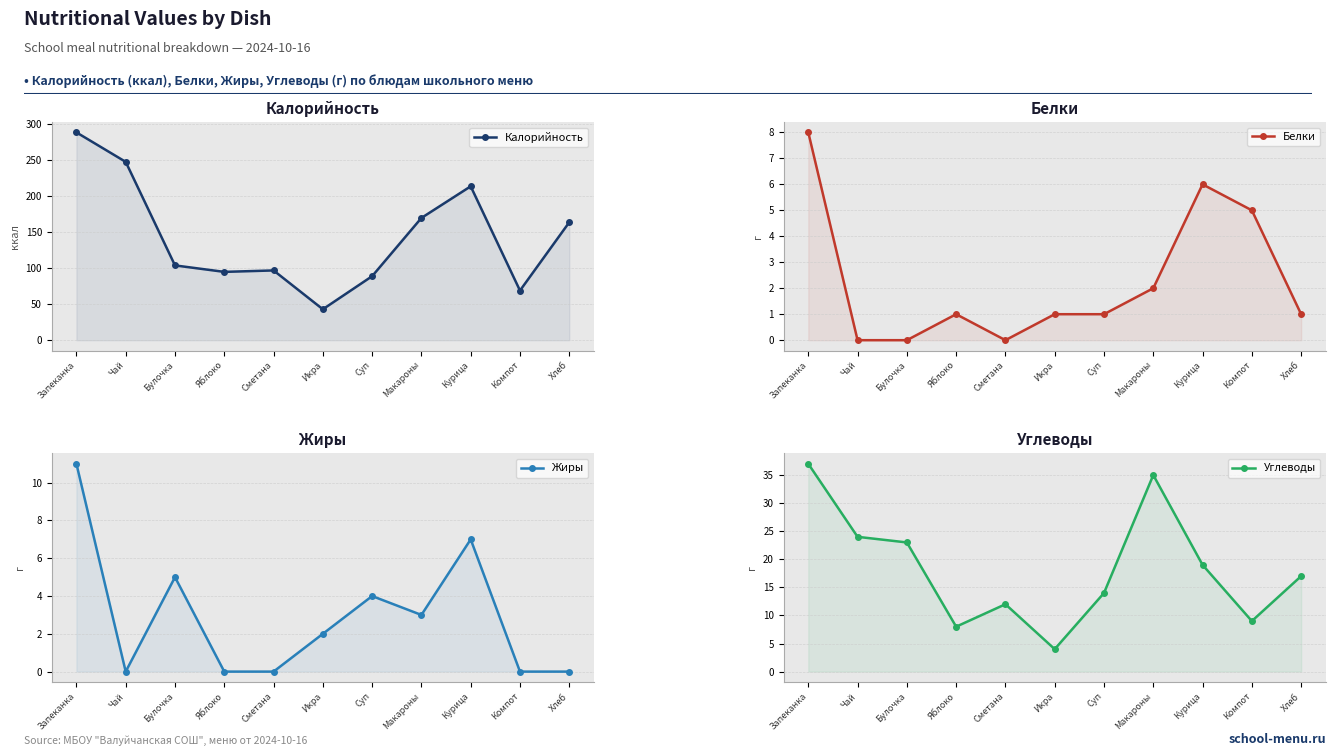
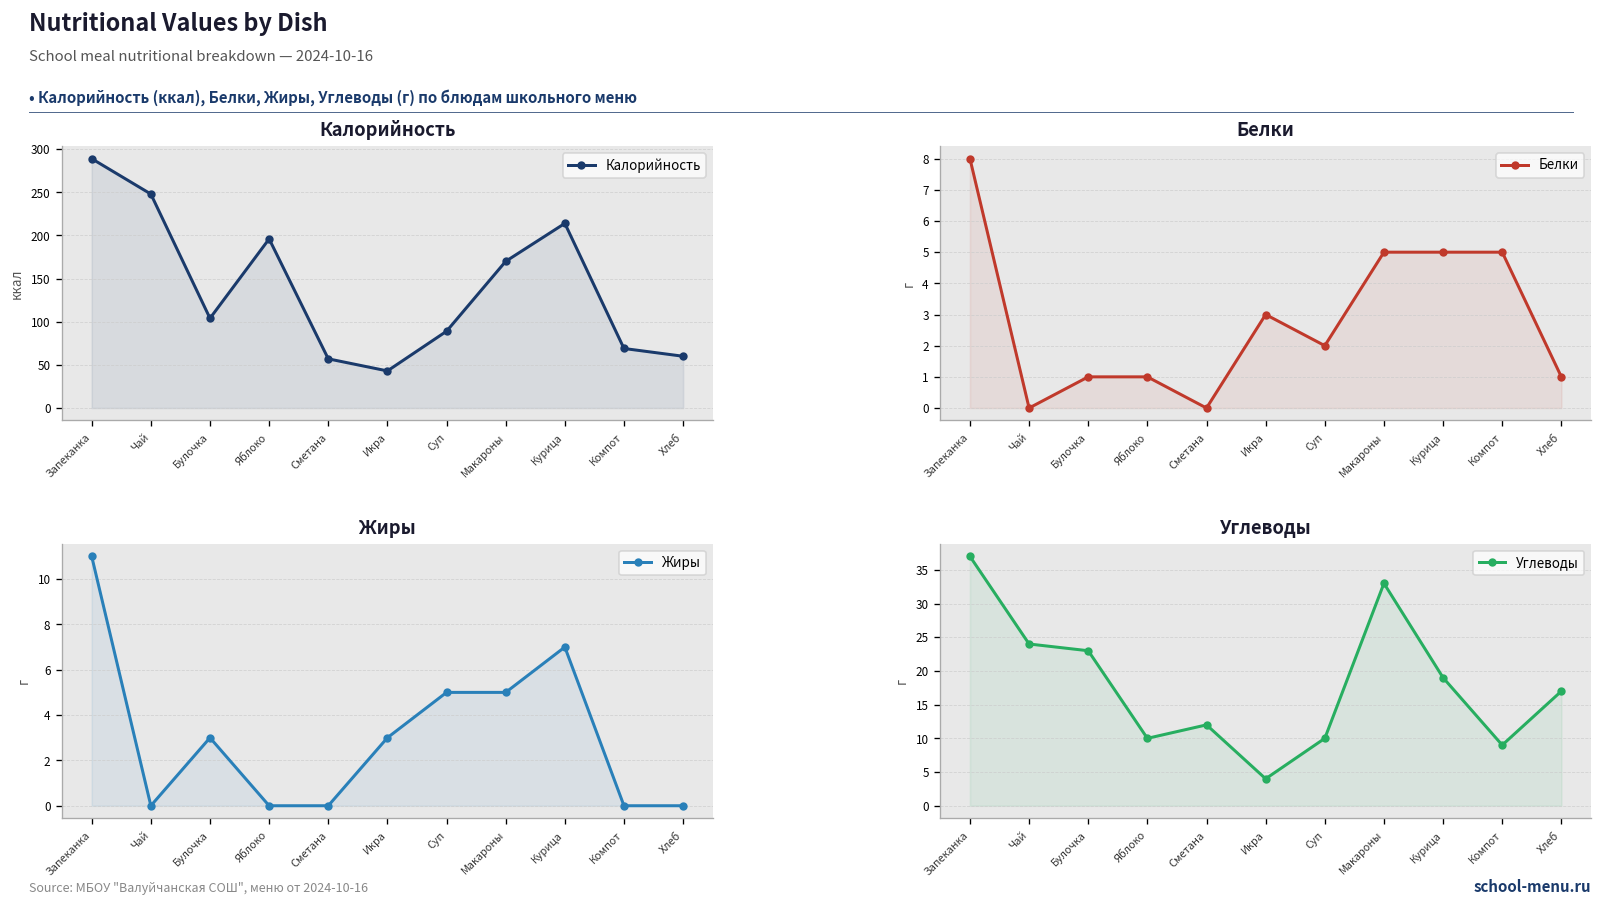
  {
    "Калорийность": {
      "Запеканка": 290,
      "Чай": 250,
      "Булочка": 100,
-     "Яблоко": 100,
-     "Сметана": 100,
+     "Яблоко": 200,
+     "Сметана": 60,
      "Икра": 40,
      "Суп": 90,
      "Макароны": 170,
      "Курица": 210,
      "Компот": 70,
-     "Хлеб": 160
+     "Хлеб": 60
    },
    "Белки": {
      "Запеканка": 8,
      "Чай": 0,
-     "Булочка": 0,
+     "Булочка": 1,
      "Яблоко": 1,
      "Сметана": 0,
-     "Икра": 1,
-     "Суп": 1,
-     "Макароны": 2,
-     "Курица": 6,
+     "Икра": 3,
+     "Суп": 2,
+     "Макароны": 5,
+     "Курица": 5,
      "Компот": 5,
      "Хлеб": 1
    },
    "Жиры": {
      "Запеканка": 11,
      "Чай": 0,
-     "Булочка": 5,
+     "Булочка": 3,
      "Яблоко": 0,
      "Сметана": 0,
-     "Икра": 2,
-     "Суп": 4,
-     "Макароны": 3,
+     "Икра": 3,
+     "Суп": 5,
+     "Макароны": 5,
      "Курица": 7,
      "Компот": 0,
      "Хлеб": 0
    },
    "Углеводы": {
      "Запеканка": 37,
      "Чай": 24,
      "Булочка": 23,
-     "Яблоко": 8,
+     "Яблоко": 10,
      "Сметана": 12,
      "Икра": 4,
-     "Суп": 14,
-     "Макароны": 35,
+     "Суп": 10,
+     "Макароны": 33,
      "Курица": 19,
      "Компот": 9,
      "Хлеб": 17
    }
  }
